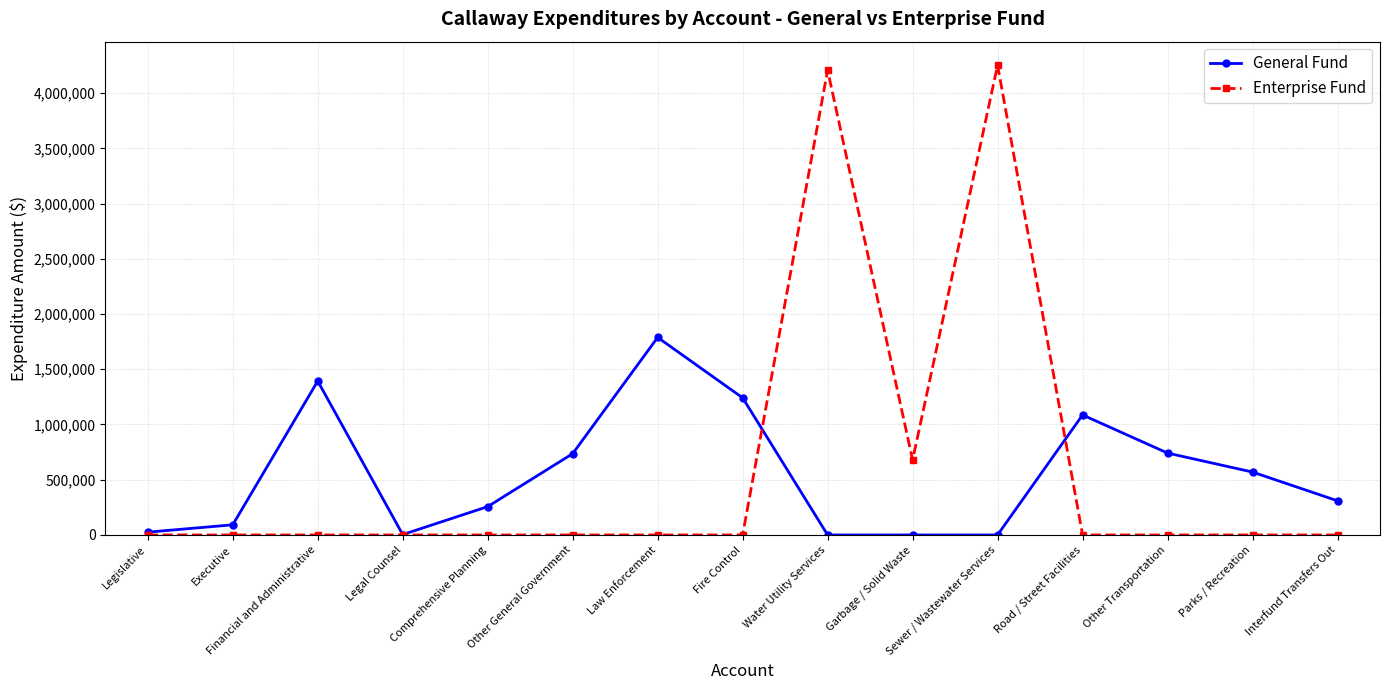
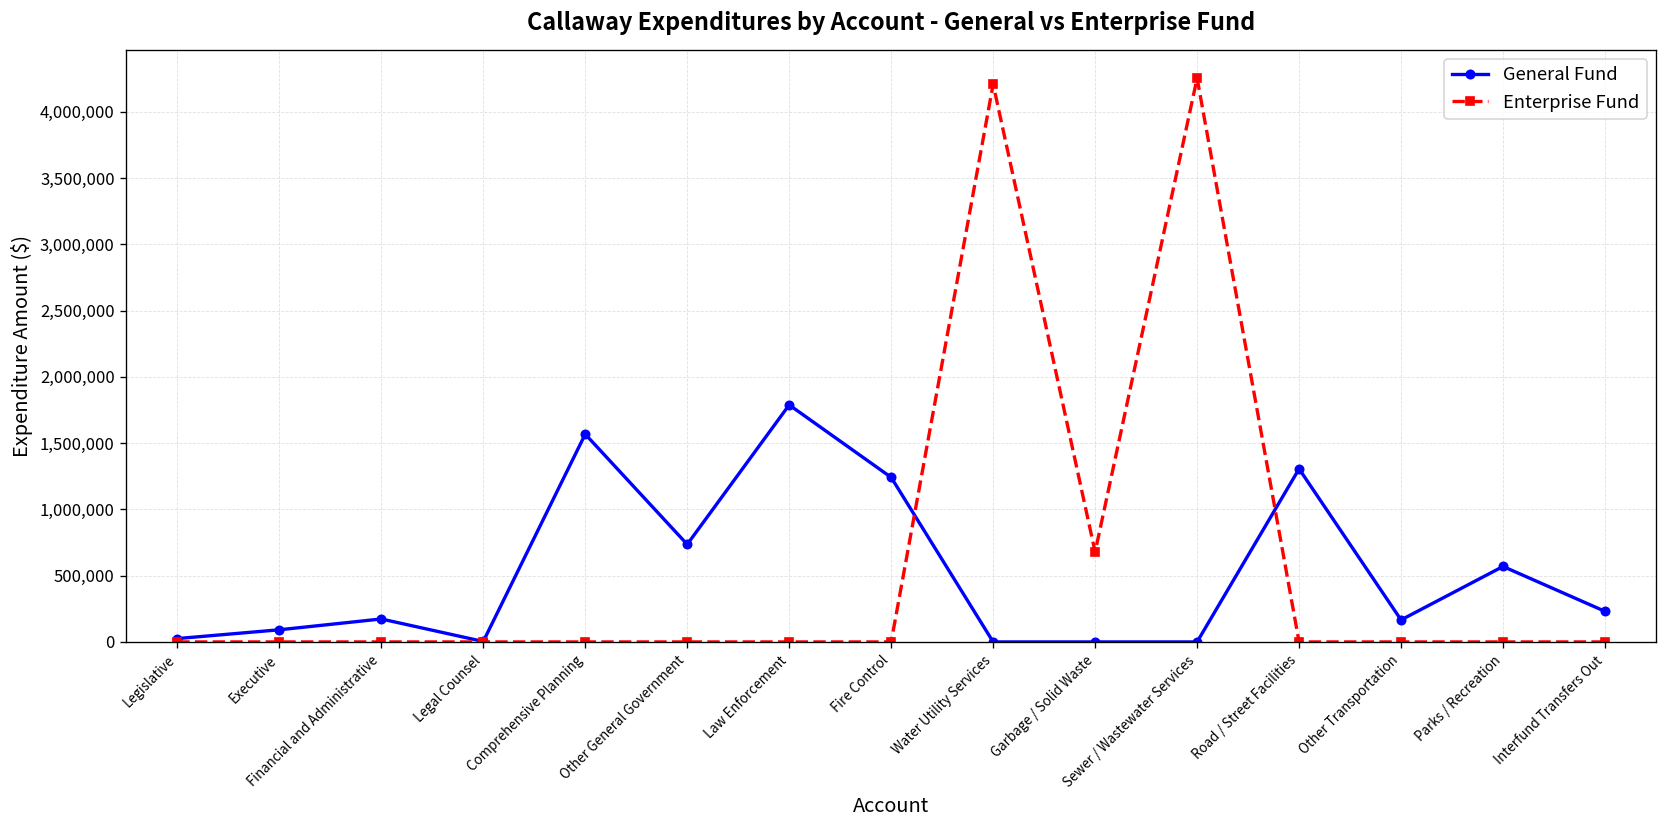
  {
    "General Fund": {
      "Legislative": "30,000",
      "Executive": "90,000",
-     "Financial and Administrative": "1,390,000",
-     "Comprehensive Planning": "260,000",
+     "Financial and Administrative": "170,000",
+     "Comprehensive Planning": "1,570,000",
      "Other General Government": "740,000",
      "Law Enforcement": "1,790,000",
      "Fire Control": "1,240,000",
      "Water Utility Services": "0",
      "Garbage / Solid Waste": "0",
      "Sewer / Wastewater Services": "0",
-     "Road / Street Facilities": "1,090,000",
-     "Other Transportation": "740,000",
+     "Road / Street Facilities": "1,310,000",
+     "Other Transportation": "170,000",
      "Parks / Recreation": "570,000",
-     "Interfund Transfers Out": "310,000"
+     "Interfund Transfers Out": "230,000"
    },
    "Enterprise Fund": {
      "Legislative": "0",
      "Executive": "0",
      "Financial and Administrative": "0",
      "Comprehensive Planning": "0",
      "Other General Government": "0",
      "Law Enforcement": "0",
      "Fire Control": "0",
      "Water Utility Services": "4,210,000",
      "Garbage / Solid Waste": "680,000",
      "Sewer / Wastewater Services": "4,250,000",
      "Road / Street Facilities": "0",
      "Other Transportation": "0",
      "Parks / Recreation": "0",
      "Interfund Transfers Out": "0"
    }
  }
